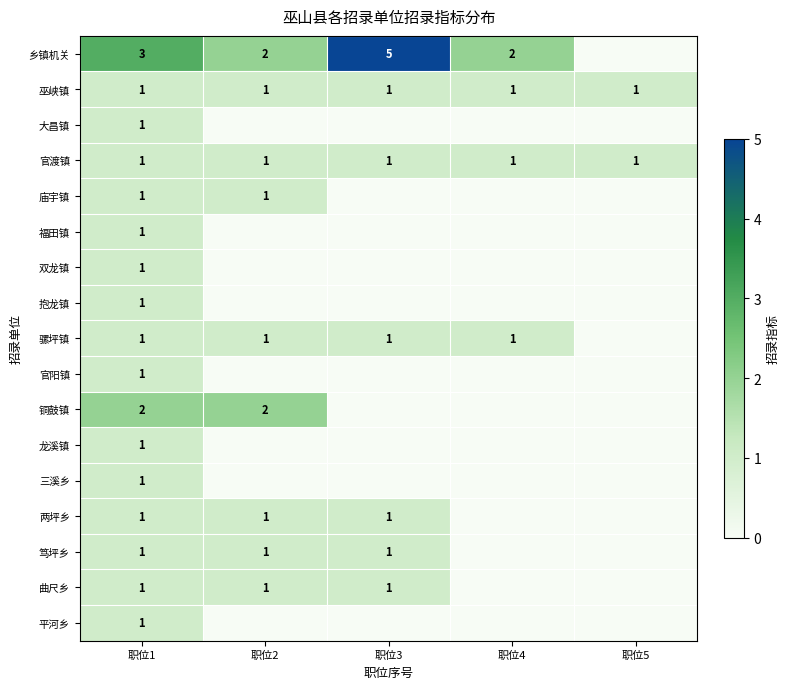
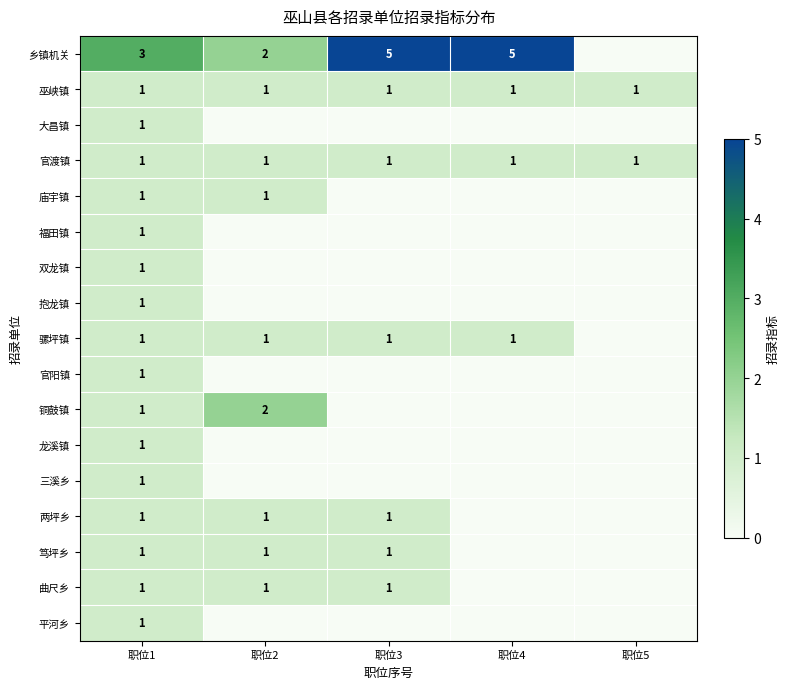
  {
    "乡镇机关": {
      "职位1": 3,
      "职位2": 2,
      "职位3": 5,
-     "职位4": 2
+     "职位4": 5
    },
    "巫峡镇": {
      "职位1": 1,
      "职位2": 1,
      "职位3": 1,
      "职位4": 1,
      "职位5": 1
    },
    "大昌镇": {
      "职位1": 1
    },
    "官渡镇": {
      "职位1": 1,
      "职位2": 1,
      "职位3": 1,
      "职位4": 1,
      "职位5": 1
    },
    "庙宇镇": {
      "职位1": 1,
      "职位2": 1
    },
    "福田镇": {
      "职位1": 1
    },
    "双龙镇": {
      "职位1": 1
    },
    "抱龙镇": {
      "职位1": 1
    },
    "骡坪镇": {
      "职位1": 1,
      "职位2": 1,
      "职位3": 1,
      "职位4": 1
    },
    "官阳镇": {
      "职位1": 1
    },
    "铜鼓镇": {
-     "职位1": 2,
+     "职位1": 1,
      "职位2": 2
    },
    "龙溪镇": {
      "职位1": 1
    },
    "三溪乡": {
      "职位1": 1
    },
    "两坪乡": {
      "职位1": 1,
      "职位2": 1,
      "职位3": 1
    },
    "笃坪乡": {
      "职位1": 1,
      "职位2": 1,
      "职位3": 1
    },
    "曲尺乡": {
      "职位1": 1,
      "职位2": 1,
      "职位3": 1
    },
    "平河乡": {
      "职位1": 1
    }
  }
